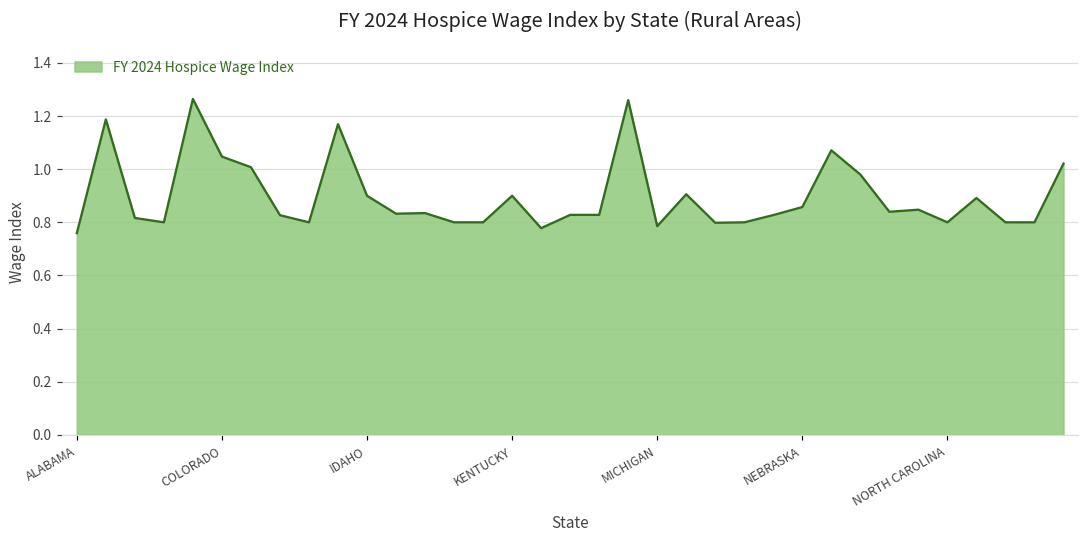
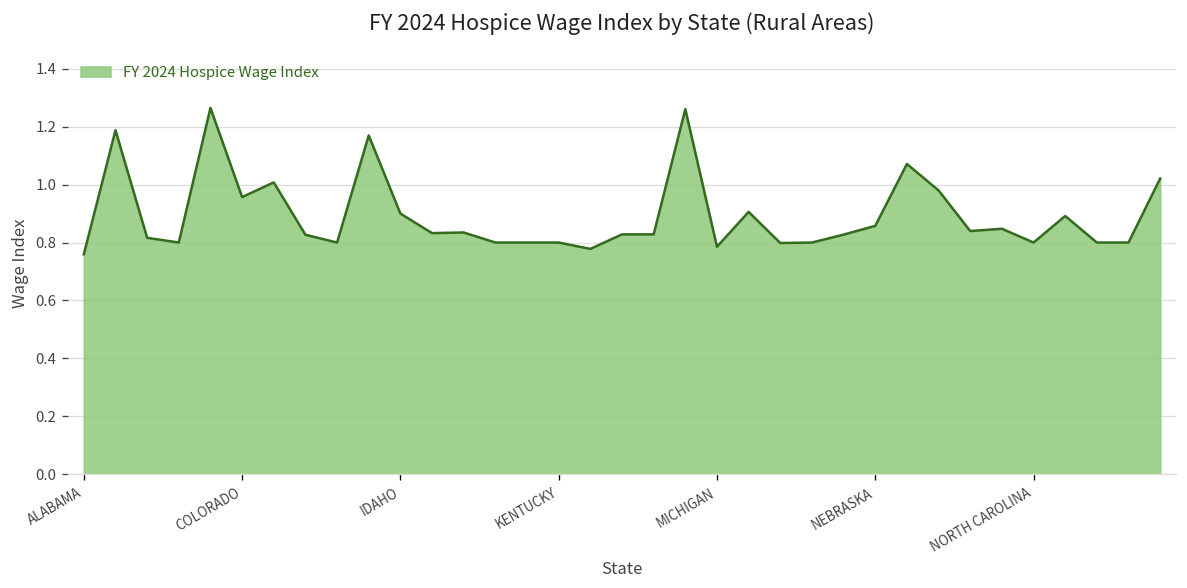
  {
    "ALABAMA": 0.76,
-   "COLORADO": 1.05,
+   "COLORADO": 0.96,
    "IDAHO": 0.90,
-   "KENTUCKY": 0.9,
+   "KENTUCKY": 0.8,
    "MICHIGAN": 0.79,
    "NEBRASKA": 0.86,
    "NORTH CAROLINA": 0.80
  }
